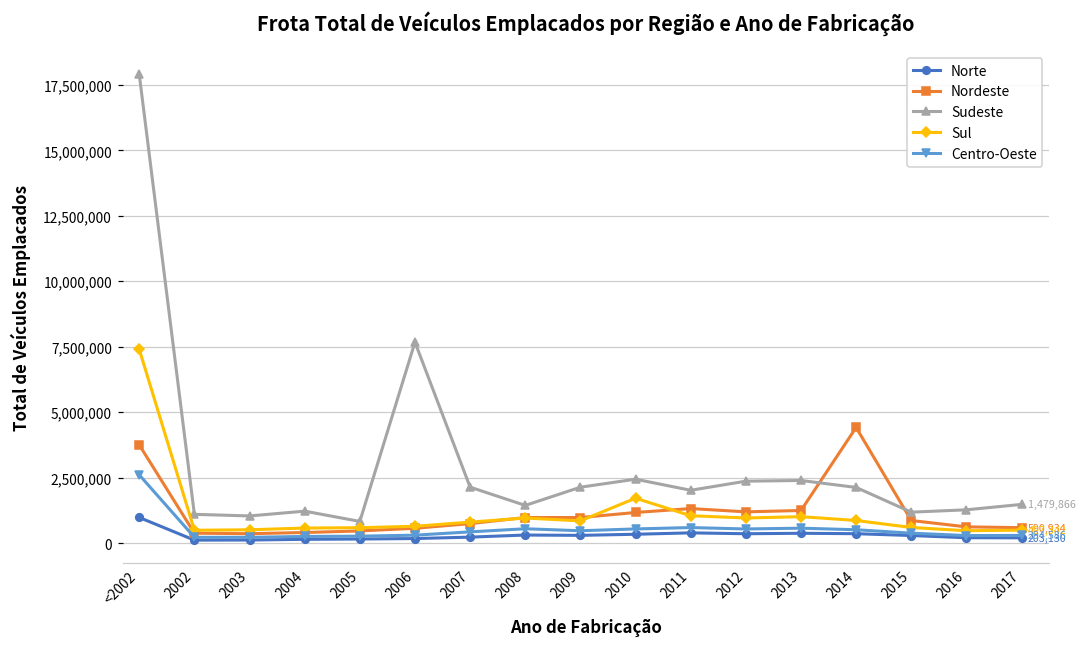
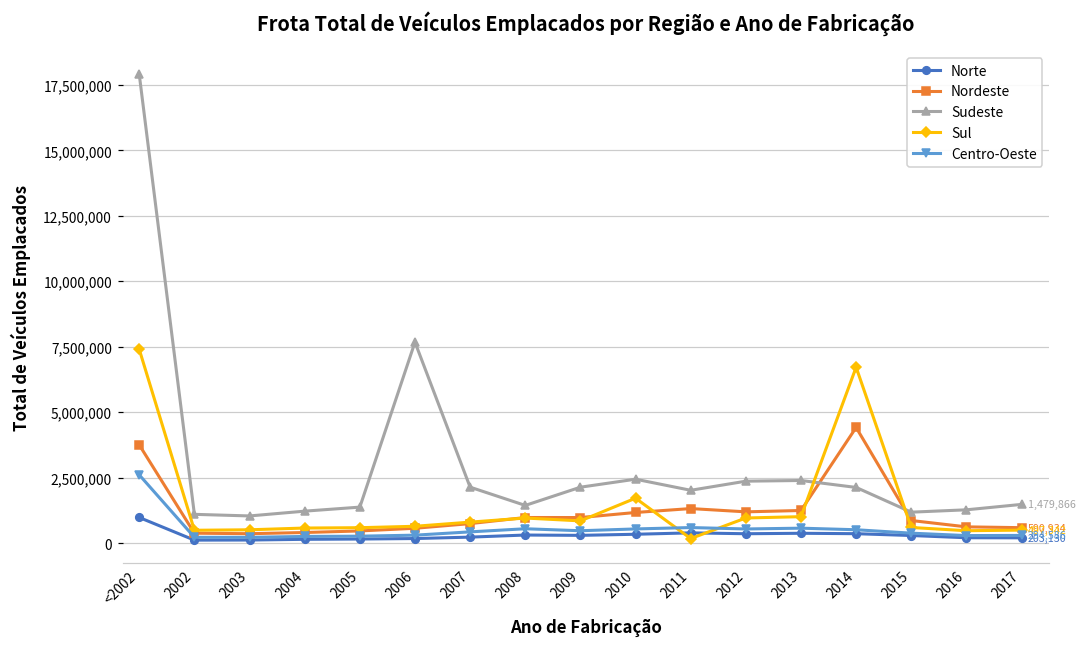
  {
    "Nordeste": {
      "<2002": "3,800,000",
      "2002": "400,000",
      "2003": "400,000",
      "2004": "400,000",
      "2005": "500,000",
      "2009": "1,000,000",
      "2010": "1,200,000",
      "2011": "1,300,000",
      "2012": "1,200,000",
      "2013": "1,200,000",
      "2014": "4,400,000",
      "2015": "900,000",
      "2016": "600,000"
    },
    "Sudeste": {
      "<2002": "17,900,000",
      "2002": "1,100,000",
      "2003": "1,000,000",
      "2004": "1,200,000",
-     "2005": "800,000",
+     "2005": "1,400,000",
      "2006": "7,700,000",
      "2007": "2,100,000",
      "2008": "1,400,000",
      "2009": "2,100,000",
      "2010": "2,400,000",
      "2011": "2,000,000",
      "2012": "2,400,000",
      "2013": "2,400,000",
      "2014": "2,100,000",
      "2015": "1,200,000",
      "2016": "1,300,000"
    },
    "Sul": {
      "<2002": "7,400,000",
      "2002": "500,000",
      "2003": "500,000",
      "2004": "600,000",
      "2005": "600,000",
      "2009": "900,000",
      "2010": "1,700,000",
-     "2011": "1,000,000",
+     "2011": "200,000",
      "2012": "1,000,000",
      "2013": "1,000,000",
-     "2014": "900,000",
+     "2014": "6,700,000",
      "2015": "600,000",
      "2016": "500,000"
    }
  }
